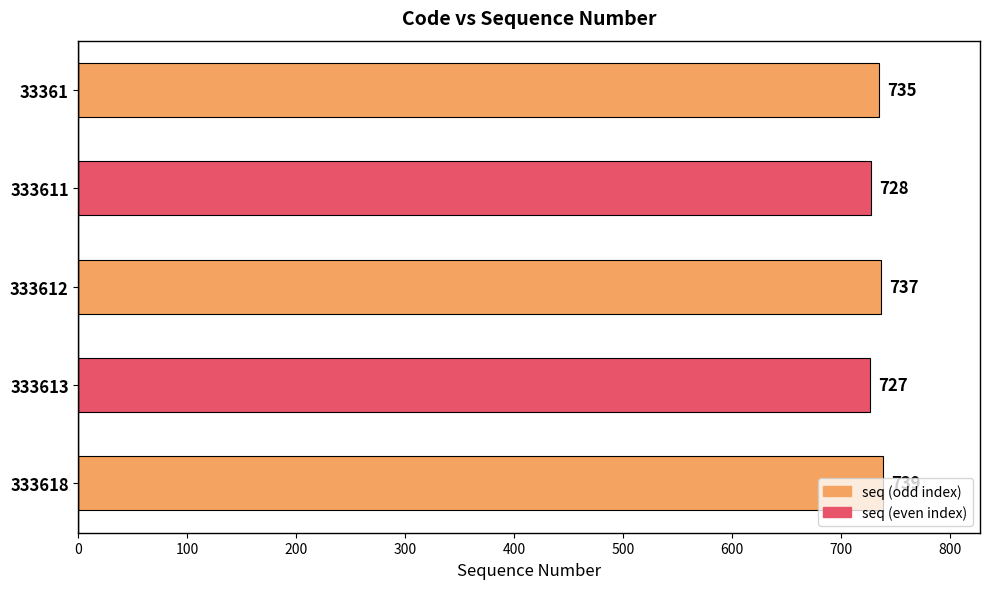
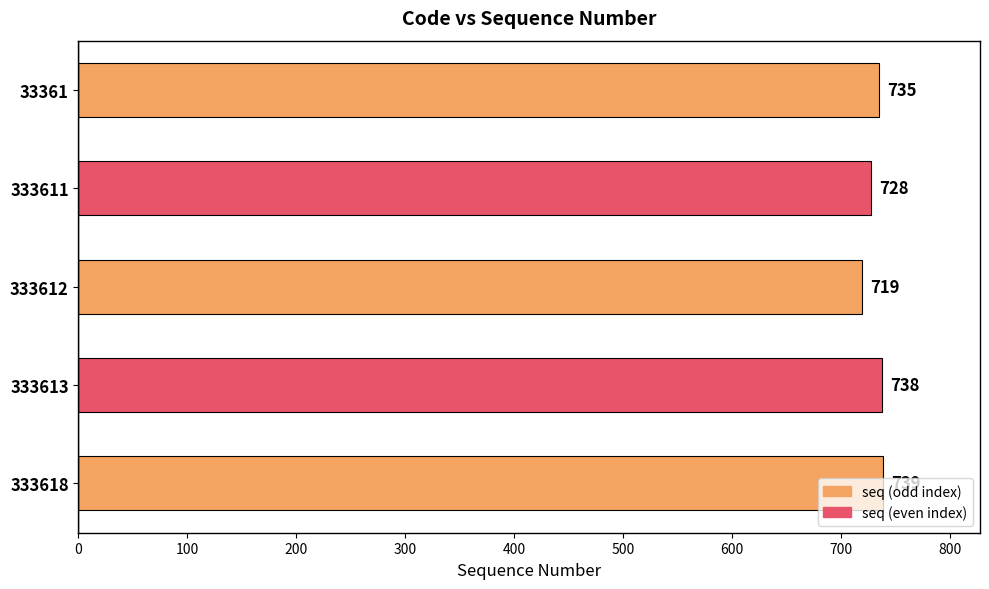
  {
    "33361": 735,
    "333611": 728,
-   "333612": 737,
-   "333613": 727
+   "333612": 719,
+   "333613": 738
  }
